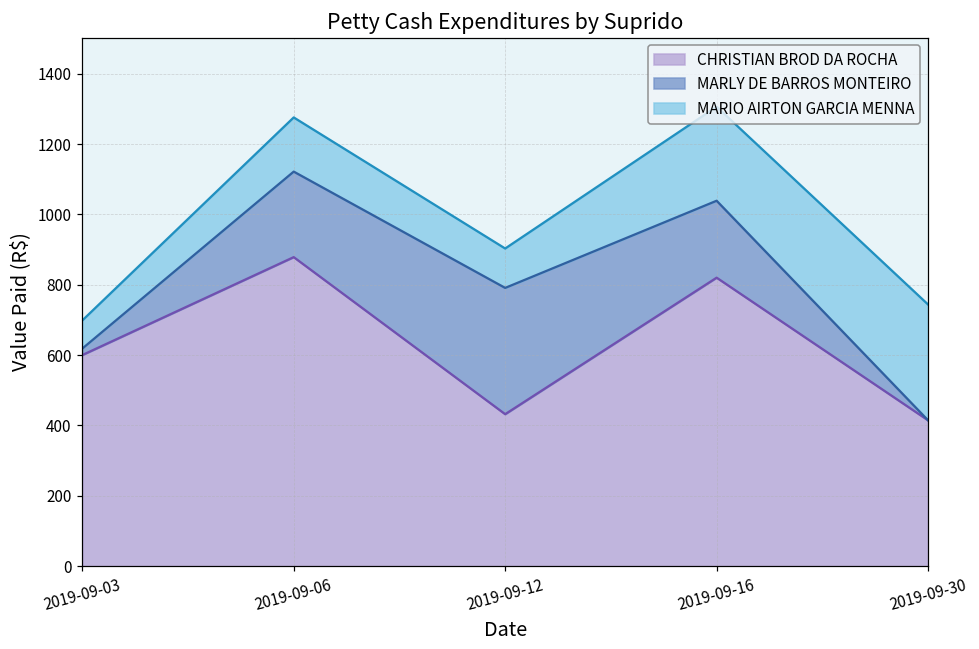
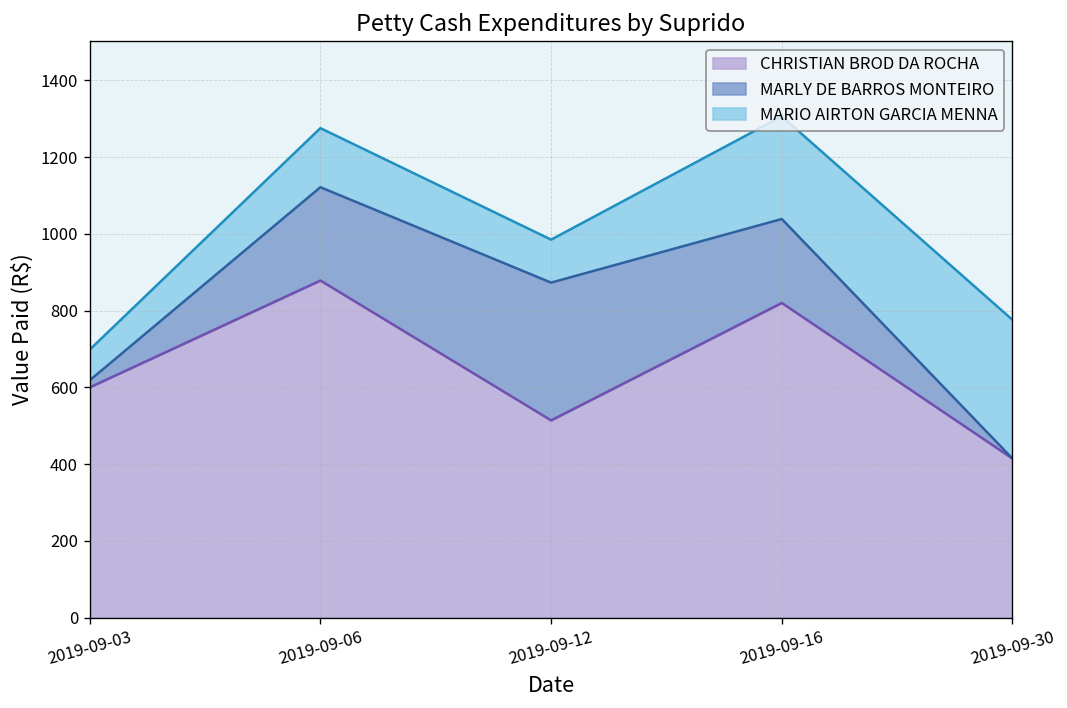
  {
    "CHRISTIAN BROD DA ROCHA": {
      "2019-09-03": 600,
      "2019-09-06": 880,
-     "2019-09-12": 430,
+     "2019-09-12": 510,
      "2019-09-16": 820
    },
    "MARLY DE BARROS MONTEIRO": {
      "2019-09-03": 20,
      "2019-09-06": 240,
      "2019-09-12": 360,
      "2019-09-16": 220
    },
    "MARIO AIRTON GARCIA MENNA": {
      "2019-09-03": 80,
      "2019-09-06": 150,
      "2019-09-12": 110,
-     "2019-09-30": 330
+     "2019-09-30": 360
    }
  }
